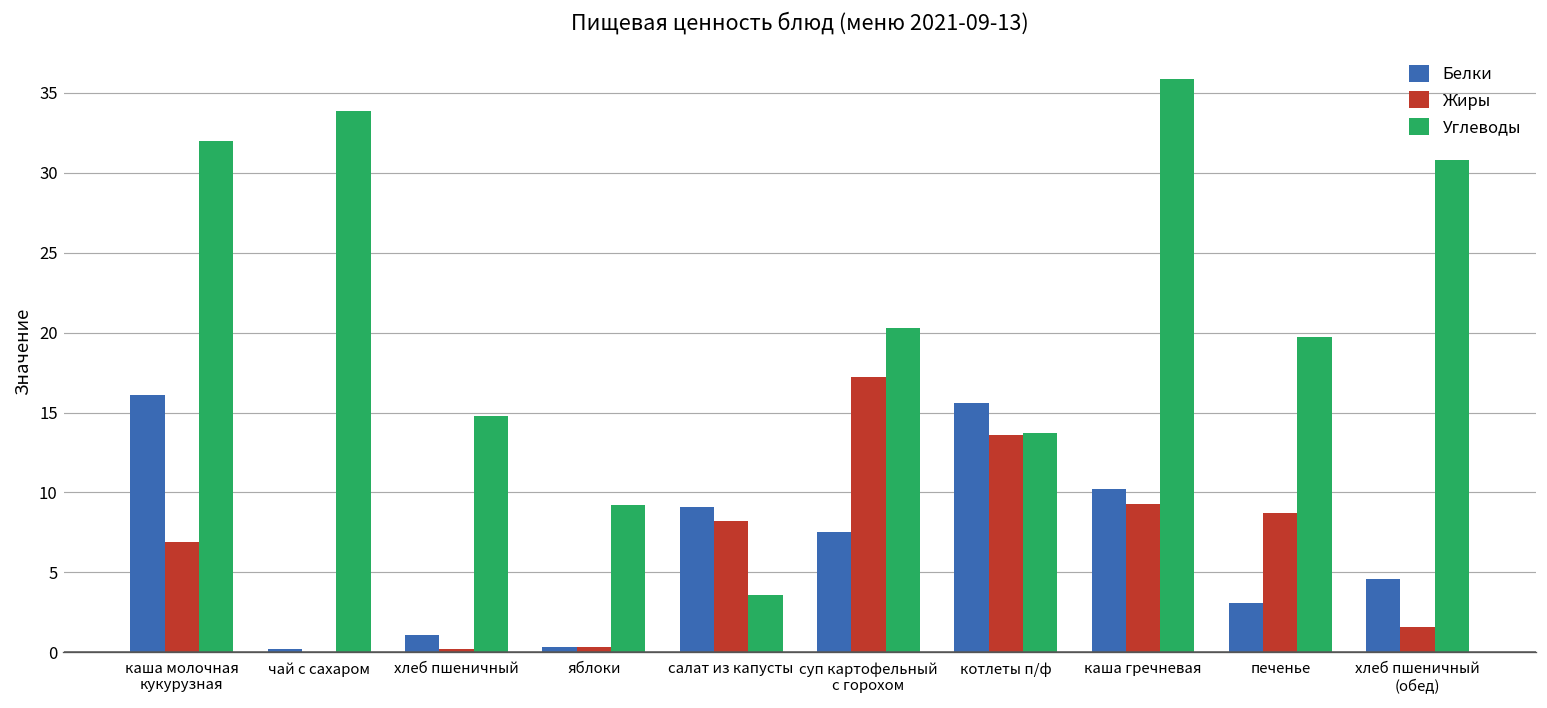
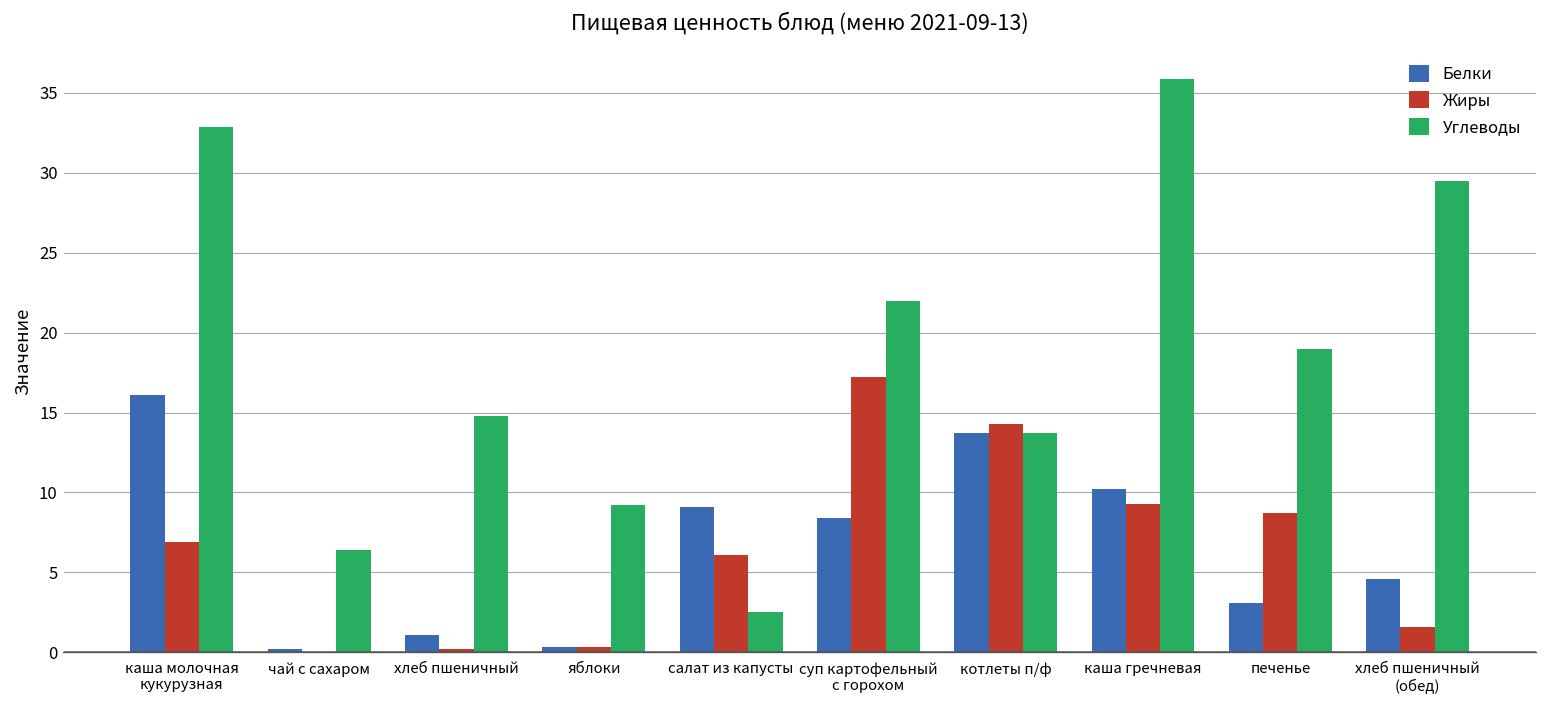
  {
    "Белки": {
      "каша молочная кукурузная": 16.1,
      "чай с сахаром": 0.2,
      "хлеб пшеничный": 1.1,
      "яблоки": 0.3,
      "салат из капусты": 9.1,
-     "суп картофельный с горохом": 7.5,
-     "котлеты п/ф": 15.6,
+     "суп картофельный с горохом": 8.4,
+     "котлеты п/ф": 13.7,
      "каша гречневая": 10.2,
      "печенье": 3.1,
      "хлеб пшеничный (обед)": 4.6
    },
    "Жиры": {
      "каша молочная кукурузная": 6.9,
      "чай с сахаром": 0.0,
      "хлеб пшеничный": 0.2,
      "яблоки": 0.3,
-     "салат из капусты": 8.2,
+     "салат из капусты": 6.1,
      "суп картофельный с горохом": 17.2,
-     "котлеты п/ф": 13.6,
+     "котлеты п/ф": 14.3,
      "каша гречневая": 9.3,
      "печенье": 8.7,
      "хлеб пшеничный (обед)": 1.6
    },
    "Углеводы": {
-     "каша молочная кукурузная": 32.0,
-     "чай с сахаром": 33.9,
+     "каша молочная кукурузная": 32.9,
+     "чай с сахаром": 6.4,
      "хлеб пшеничный": 14.8,
      "яблоки": 9.2,
-     "салат из капусты": 3.6,
-     "суп картофельный с горохом": 20.3,
+     "салат из капусты": 2.5,
+     "суп картофельный с горохом": 22.0,
      "котлеты п/ф": 13.7,
      "каша гречневая": 35.9,
-     "печенье": 19.7,
-     "хлеб пшеничный (обед)": 30.8
+     "печенье": 19.0,
+     "хлеб пшеничный (обед)": 29.5
    }
  }
